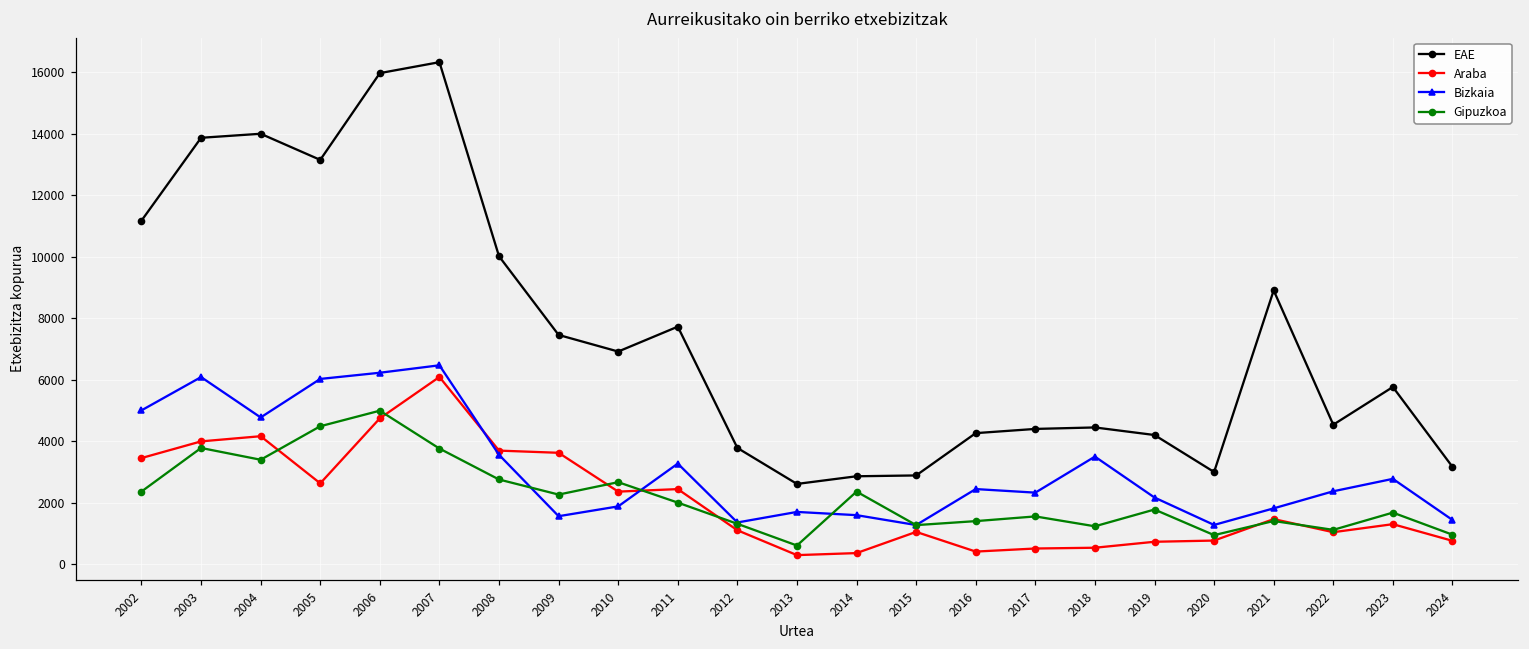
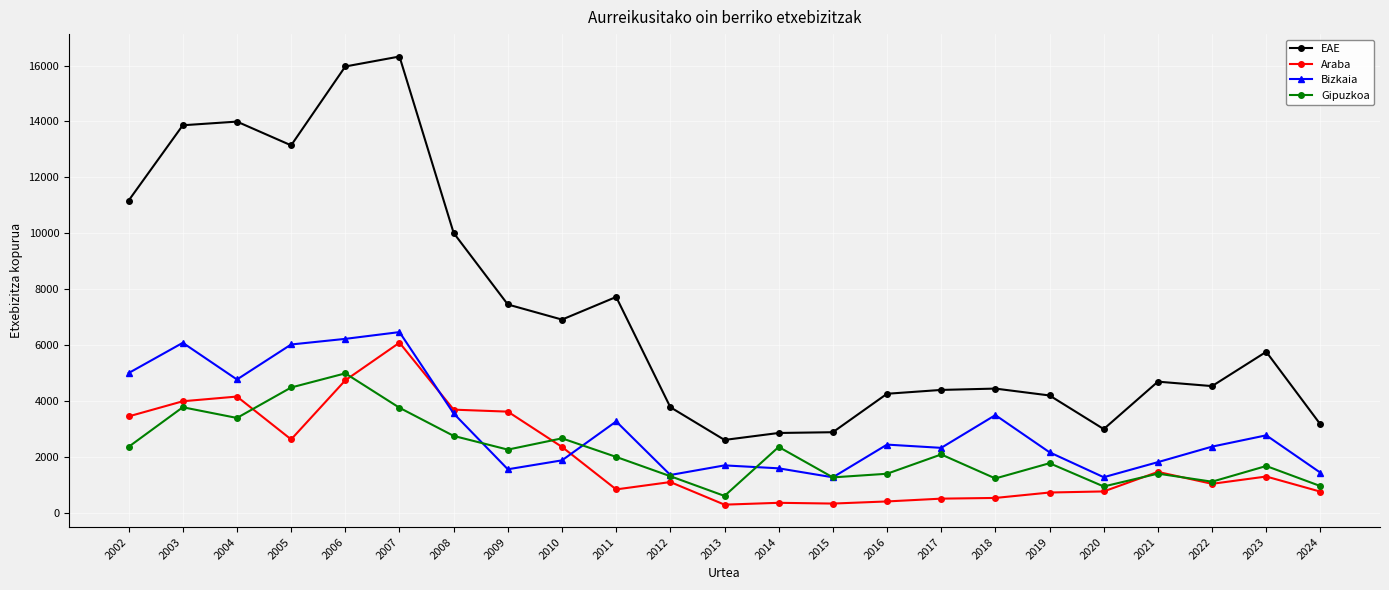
  {
    "EAE": {
      "2002": 11200,
      "2003": 13900,
      "2004": 14000,
      "2005": 13100,
      "2006": 16000,
      "2007": 16300,
      "2008": 10000,
      "2009": 7500,
      "2010": 6900,
      "2011": 7700,
      "2012": 3800,
      "2013": 2600,
      "2014": 2900,
      "2015": 2900,
      "2016": 4300,
      "2017": 4400,
      "2018": 4400,
      "2019": 4200,
      "2020": 3000,
-     "2021": 8900,
+     "2021": 4700,
      "2022": 4500,
      "2023": 5800,
      "2024": 3200
    },
    "Araba": {
      "2002": 3500,
      "2003": 4000,
      "2004": 4200,
      "2005": 2600,
      "2006": 4700,
      "2007": 6100,
      "2008": 3700,
      "2009": 3600,
      "2010": 2400,
-     "2011": 2400,
+     "2011": 800,
      "2012": 1100,
      "2013": 300,
      "2014": 400,
-     "2015": 1100,
+     "2015": 300,
      "2016": 400,
      "2017": 500,
      "2018": 500,
      "2019": 700,
      "2020": 800,
      "2023": 1300,
      "2024": 800
    },
    "Bizkaia": {
      "2002": 5000,
      "2003": 6100,
      "2004": 4800,
      "2005": 6000,
      "2006": 6200,
      "2007": 6500,
      "2008": 3600,
      "2009": 1600,
      "2010": 1900,
      "2011": 3300,
      "2013": 1700,
      "2014": 1600,
      "2016": 2400,
      "2017": 2300,
      "2018": 3500,
      "2019": 2200,
      "2020": 1300,
      "2021": 1800,
      "2022": 2400,
      "2023": 2800,
      "2024": 1400
    },
    "Gipuzkoa": {
      "2002": 2400,
      "2003": 3800,
      "2004": 3400,
      "2005": 4500,
      "2006": 5000,
      "2007": 3800,
      "2008": 2800,
      "2009": 2300,
      "2010": 2700,
      "2011": 2000,
      "2013": 600,
      "2014": 2400,
      "2016": 1400,
-     "2017": 1600,
+     "2017": 2100,
      "2018": 1200,
      "2019": 1800,
      "2020": 900,
      "2023": 1700,
      "2024": 1000
    }
  }
